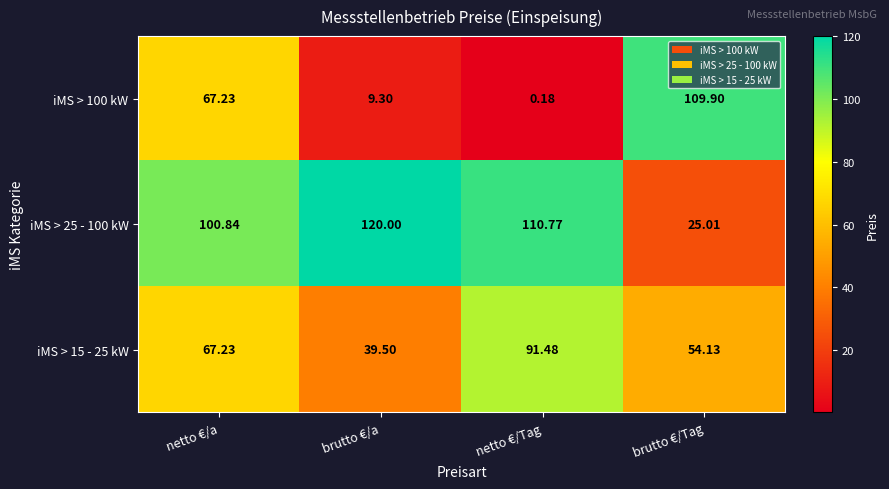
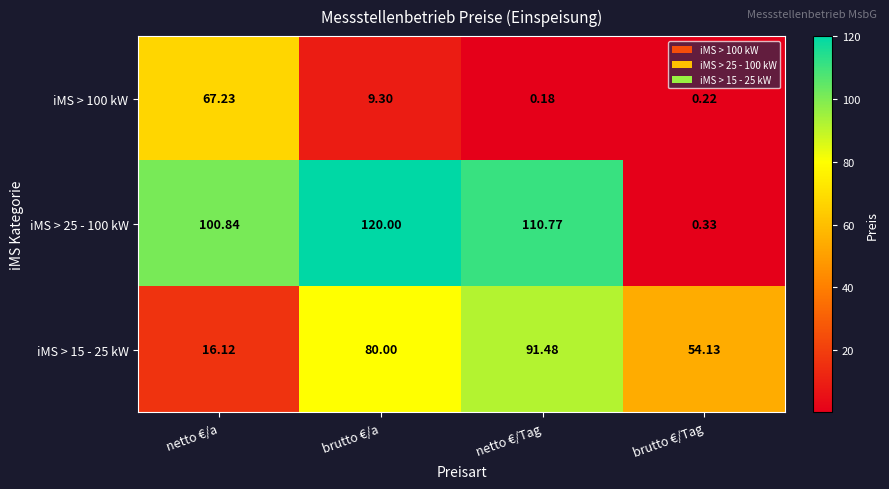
  {
    "iMS > 100 kW": {
      "netto €/a": 67.23,
      "brutto €/a": 9.30,
      "netto €/Tag": 0.18,
-     "brutto €/Tag": 109.90
+     "brutto €/Tag": 0.22
    },
    "iMS > 25 - 100 kW": {
      "netto €/a": 100.84,
      "brutto €/a": 120.00,
      "netto €/Tag": 110.77,
-     "brutto €/Tag": 25.01
+     "brutto €/Tag": 0.33
    },
    "iMS > 15 - 25 kW": {
-     "netto €/a": 67.23,
-     "brutto €/a": 39.50,
+     "netto €/a": 16.12,
+     "brutto €/a": 80.00,
      "netto €/Tag": 91.48,
      "brutto €/Tag": 54.13
    }
  }
